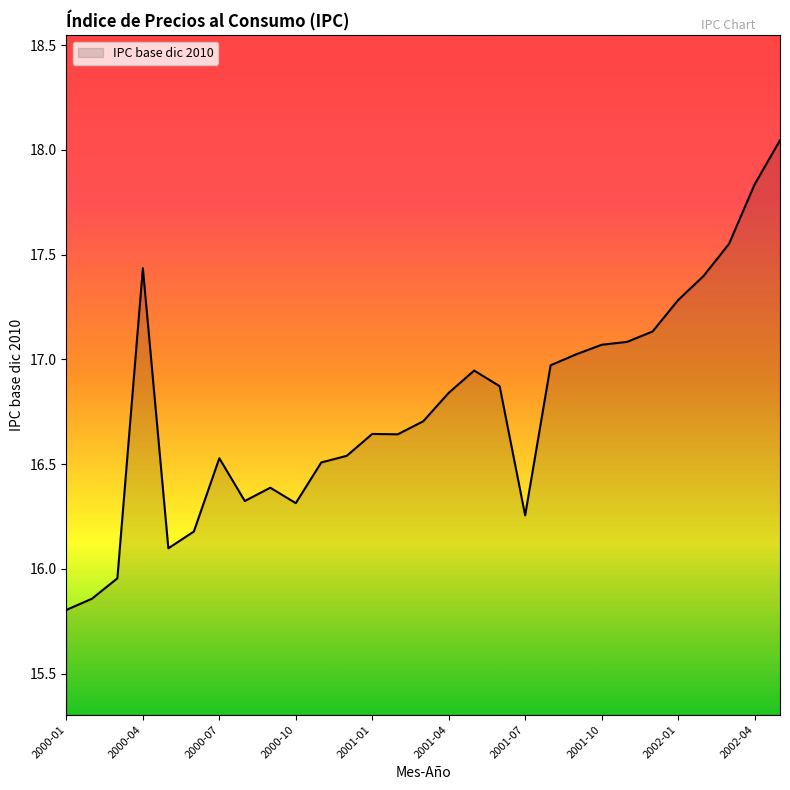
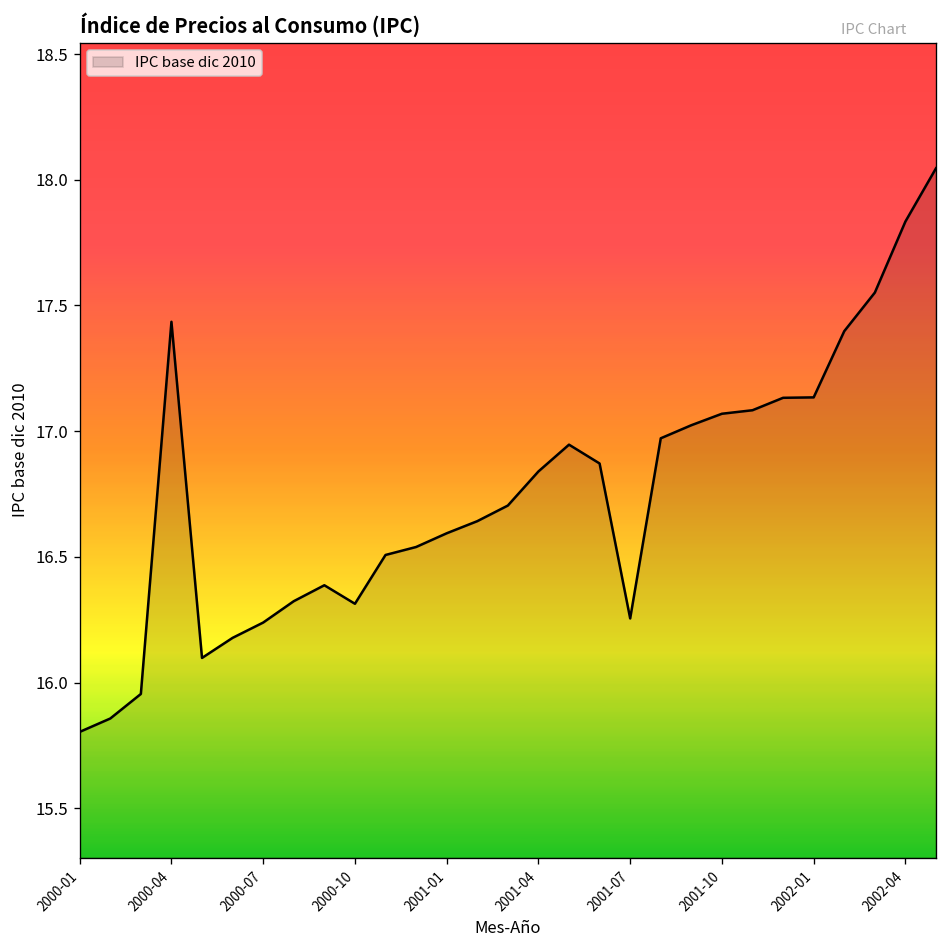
  {
    "2000-01": 15.80,
    "2000-04": 17.44,
-   "2000-07": 16.53,
+   "2000-07": 16.24,
    "2000-10": 16.31,
-   "2001-01": 16.64,
+   "2001-01": 16.59,
    "2001-04": 16.84,
    "2001-07": 16.26,
    "2001-10": 17.07,
-   "2002-01": 17.28,
+   "2002-01": 17.13,
    "2002-04": 17.83
  }
